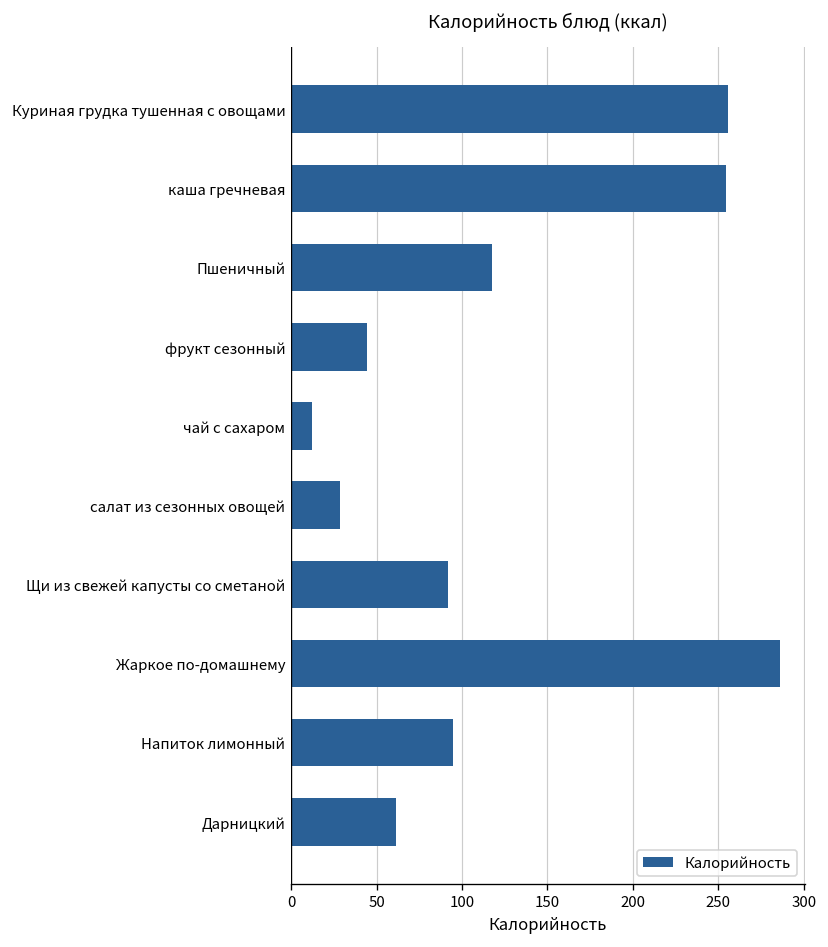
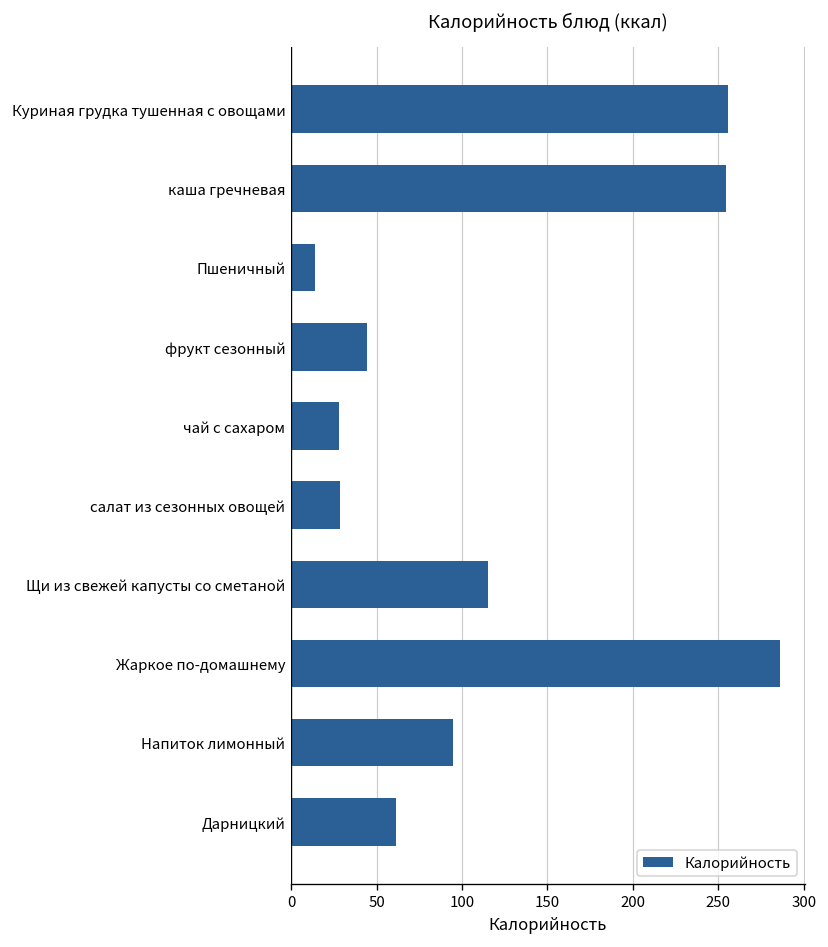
  {
    "Куриная грудка тушенная с овощами": 256,
    "каша гречневая": 255,
-   "Пшеничный": 117,
+   "Пшеничный": 14,
    "фрукт сезонный": 44,
-   "чай с сахаром": 12,
+   "чай с сахаром": 28,
    "салат из сезонных овощей": 28,
-   "Щи из свежей капусты со сметаной": 92,
+   "Щи из свежей капусты со сметаной": 115,
    "Жаркое по-домашнему": 286,
    "Напиток лимонный": 95,
    "Дарницкий": 61
  }
